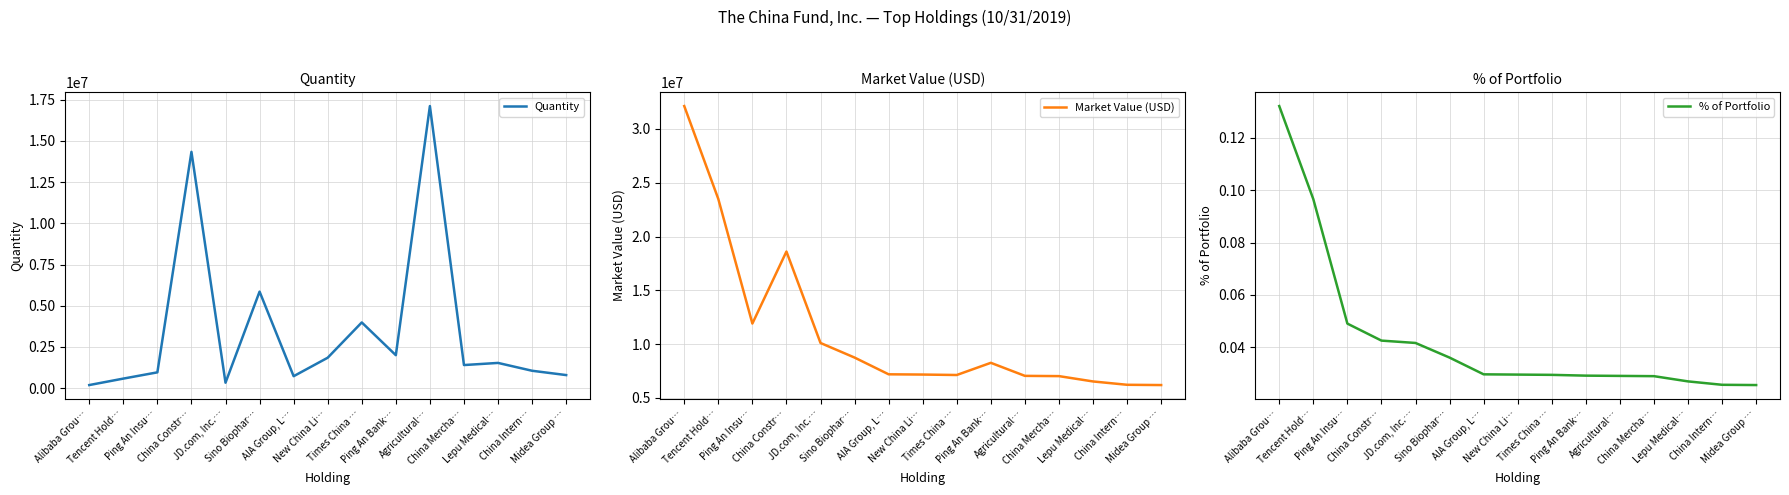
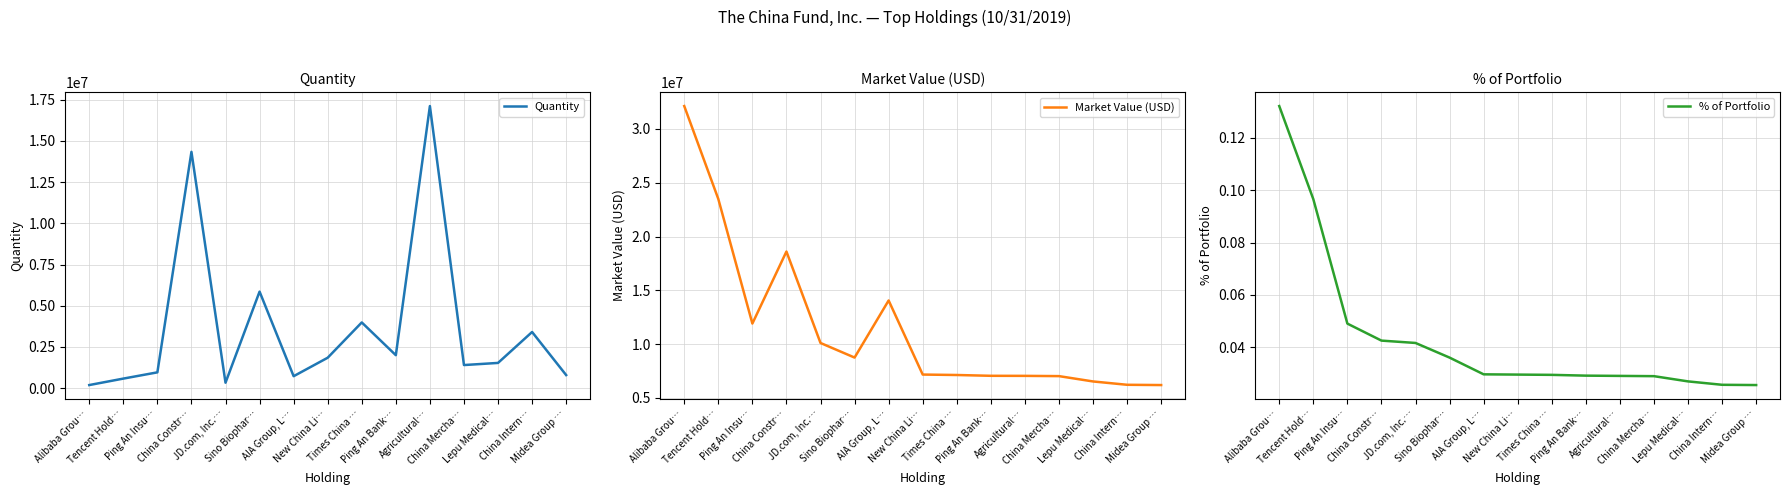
  {
    "Quantity": {
      "Alibaba Grou…": 200000,
      "Tencent Hold…": 600000,
      "Ping An Insu…": 1000000,
      "China Constr…": 14300000,
      "JD.com, Inc.…": 300000,
      "Sino Biophar…": 5900000,
      "AIA Group, L…": 700000,
      "New China Li…": 1800000,
      "Times China …": 4000000,
      "Ping An Bank…": 2000000,
      "Agricultural…": 17100000,
      "China Mercha…": 1400000,
      "Lepu Medical…": 1500000,
-     "China Intern…": 1000000,
+     "China Intern…": 3400000,
      "Midea Group …": 800000
    },
    "Market Value (USD)": {
      "Alibaba Grou…": 32100000,
      "Tencent Hold…": 23500000,
      "Ping An Insu…": 11900000,
      "China Constr…": 18600000,
      "JD.com, Inc.…": 10100000,
      "Sino Biophar…": 8800000,
-     "AIA Group, L…": 7200000,
+     "AIA Group, L…": 14100000,
      "New China Li…": 7200000,
      "Times China …": 7100000,
-     "Ping An Bank…": 8300000,
+     "Ping An Bank…": 7100000,
      "Agricultural…": 7100000,
      "China Mercha…": 7000000,
      "Lepu Medical…": 6500000,
      "China Intern…": 6200000,
      "Midea Group …": 6200000
    },
    "% of Portfolio": {
      "Alibaba Grou…": 0.132,
      "Tencent Hold…": 0.097,
      "Ping An Insu…": 0.049,
      "China Constr…": 0.043,
      "JD.com, Inc.…": 0.042,
      "Sino Biophar…": 0.036,
      "AIA Group, L…": 0.030,
      "New China Li…": 0.030,
      "Times China …": 0.029,
      "Ping An Bank…": 0.029,
      "Agricultural…": 0.029,
      "China Mercha…": 0.029,
      "Lepu Medical…": 0.027,
      "China Intern…": 0.026,
      "Midea Group …": 0.026
    }
  }
